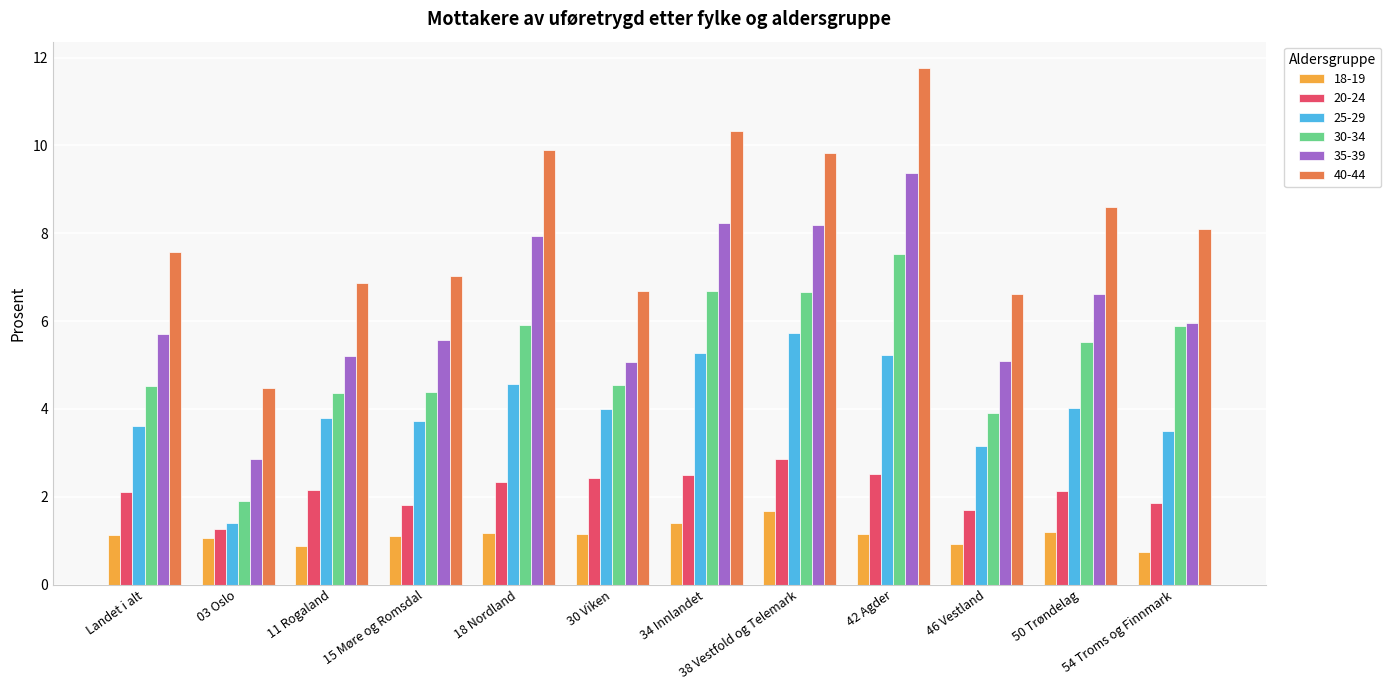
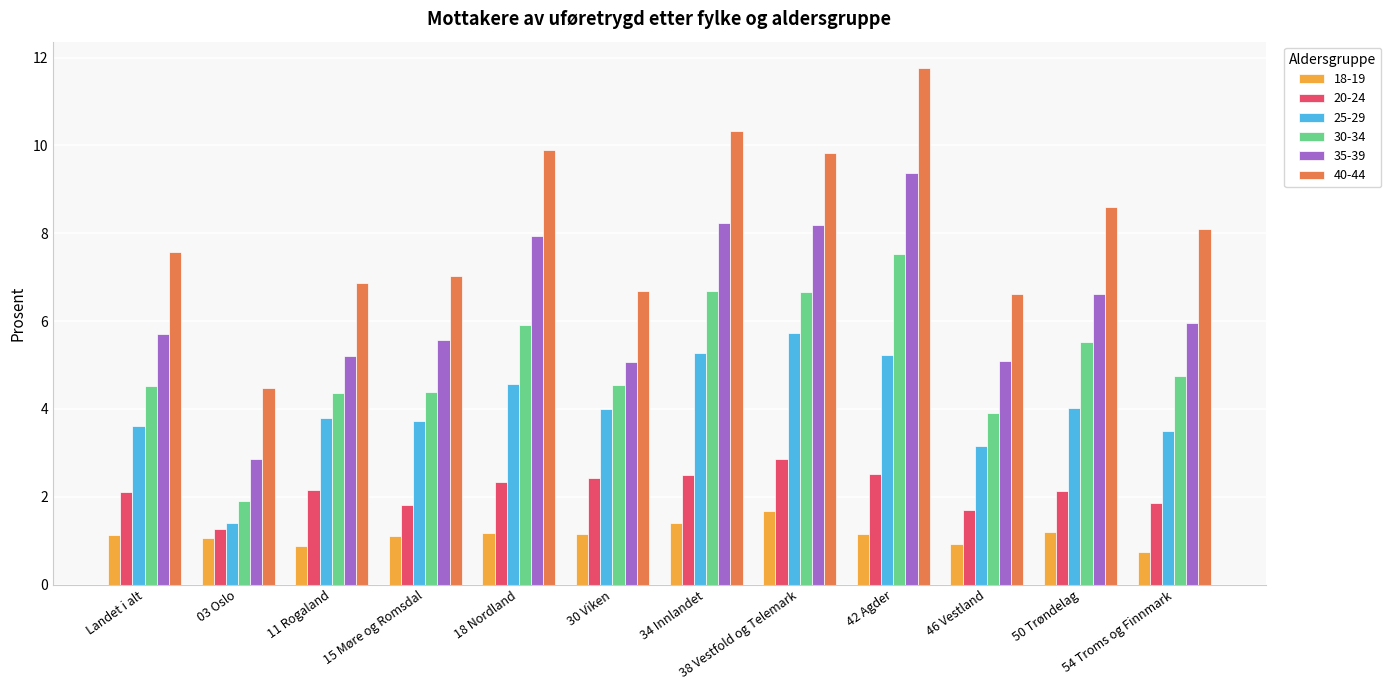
  {
    "25-29": {
      "Landet i alt": 3.6,
      "03 Oslo": 1.4,
      "11 Rogaland": 3.8,
      "15 Møre og Romsdal": 3.7,
      "18 Nordland": 4.6,
      "30 Viken": 4.0,
      "34 Innlandet": 5.3,
      "38 Vestfold og Telemark": 5.7,
      "42 Agder": 5.2,
      "46 Vestland": 3.2,
      "50 Trøndelag": 4.0,
      "54 Troms og Finnmark": 3.5
    },
    "30-34": {
      "Landet i alt": 4.5,
      "03 Oslo": 1.9,
      "11 Rogaland": 4.4,
      "15 Møre og Romsdal": 4.4,
      "18 Nordland": 5.9,
      "30 Viken": 4.5,
      "34 Innlandet": 6.7,
      "38 Vestfold og Telemark": 6.7,
      "42 Agder": 7.5,
      "46 Vestland": 3.9,
      "50 Trøndelag": 5.5,
-     "54 Troms og Finnmark": 5.9
+     "54 Troms og Finnmark": 4.8
    },
    "35-39": {
      "Landet i alt": 5.7,
      "03 Oslo": 2.9,
      "11 Rogaland": 5.2,
      "15 Møre og Romsdal": 5.6,
      "18 Nordland": 7.9,
      "30 Viken": 5.1,
      "34 Innlandet": 8.2,
      "38 Vestfold og Telemark": 8.2,
      "42 Agder": 9.4,
      "46 Vestland": 5.1,
      "50 Trøndelag": 6.6,
      "54 Troms og Finnmark": 6.0
    }
  }
